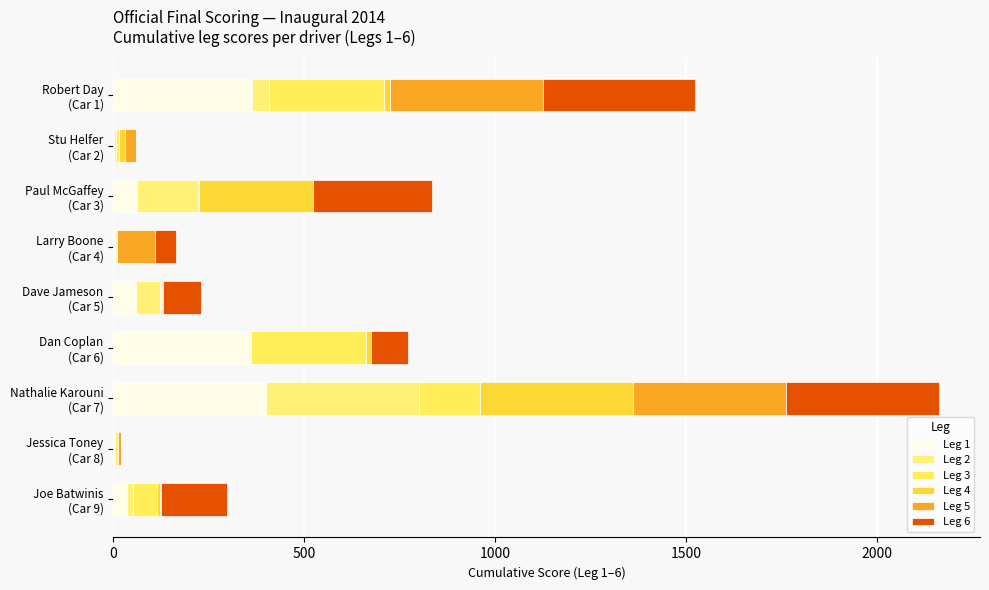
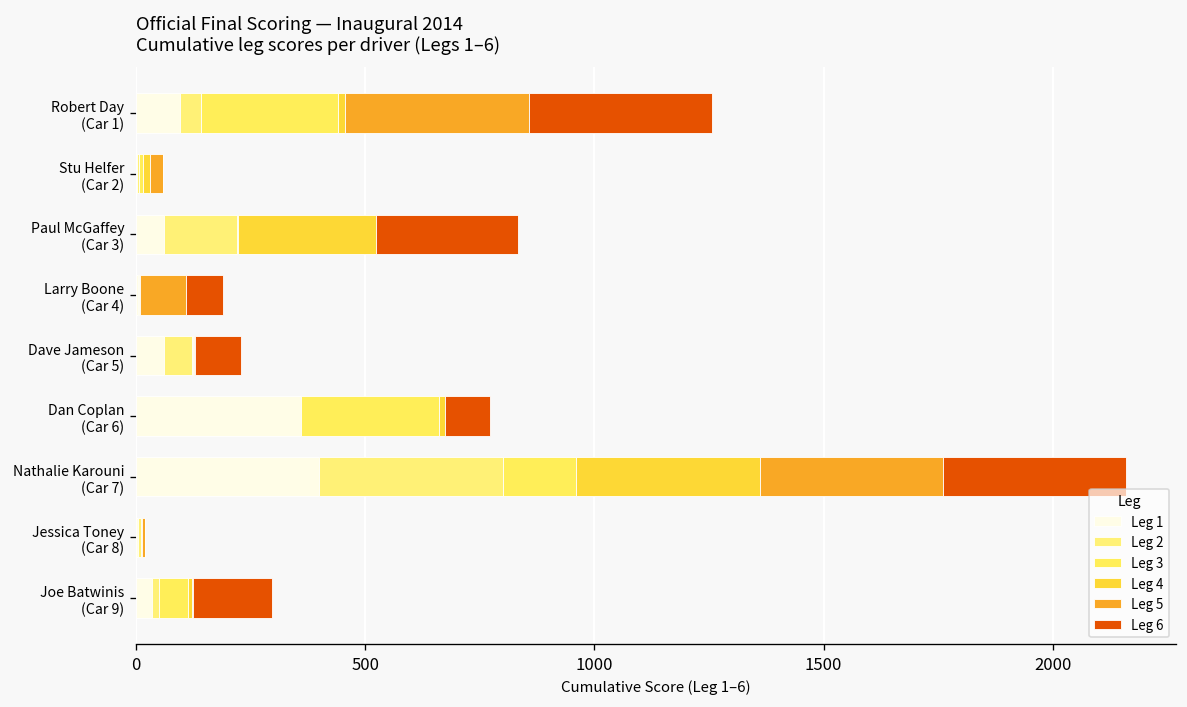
  {
    "Leg 1": {
-     "Robert Day (Car 1)": 360,
+     "Robert Day (Car 1)": 100,
      "Paul McGaffey (Car 3)": 60,
      "Dave Jameson (Car 5)": 60,
      "Dan Coplan (Car 6)": 360,
      "Nathalie Karouni (Car 7)": 400,
      "Joe Batwinis (Car 9)": 40
    },
    "Leg 6": {
      "Robert Day (Car 1)": 400,
      "Paul McGaffey (Car 3)": 310,
-     "Larry Boone (Car 4)": 60,
+     "Larry Boone (Car 4)": 80,
      "Dave Jameson (Car 5)": 100,
      "Dan Coplan (Car 6)": 100,
      "Nathalie Karouni (Car 7)": 400,
      "Jessica Toney (Car 8)": 0,
      "Joe Batwinis (Car 9)": 170
    }
  }
